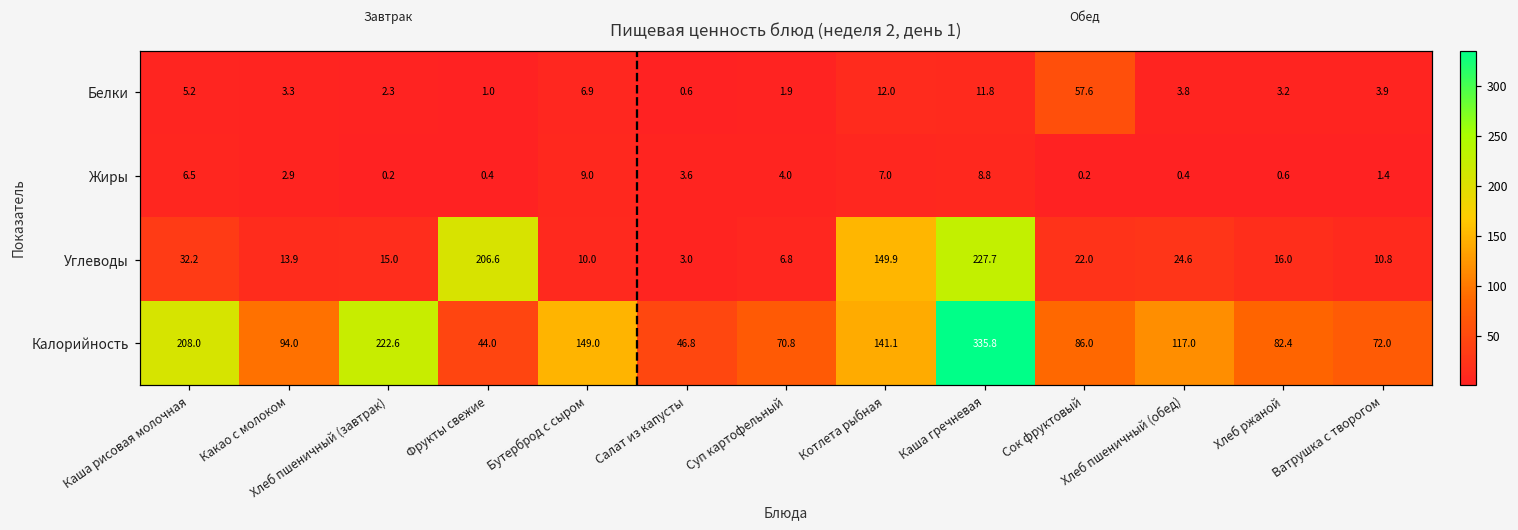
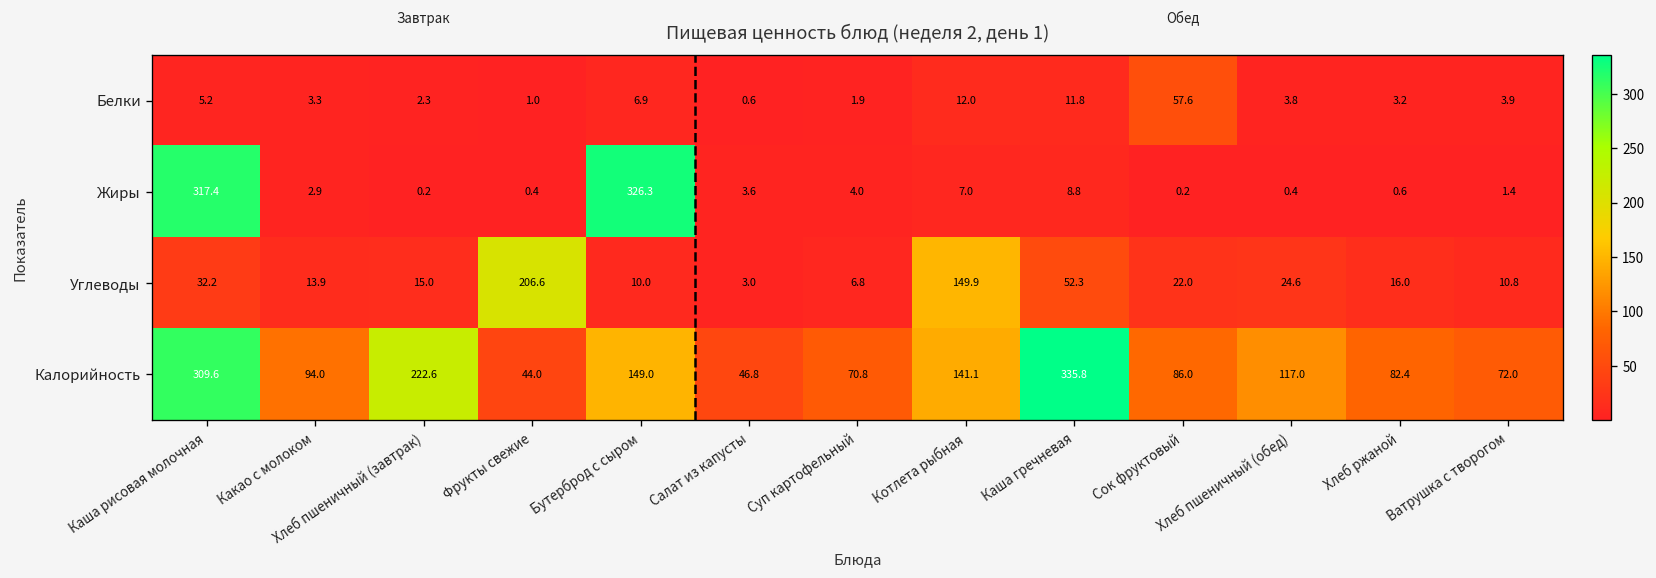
  {
    "Белки": {
      "Каша рисовая молочная": 5.2,
      "Какао с молоком": 3.3,
      "Хлеб пшеничный (завтрак)": 2.3,
      "Фрукты свежие": 1.0,
      "Бутерброд с сыром": 6.9,
      "Салат из капусты": 0.6,
      "Суп картофельный": 1.9,
      "Котлета рыбная": 12.0,
      "Каша гречневая": 11.8,
      "Сок фруктовый": 57.6,
      "Хлеб пшеничный (обед)": 3.8,
      "Хлеб ржаной": 3.2,
      "Ватрушка с творогом": 3.9
    },
    "Жиры": {
-     "Каша рисовая молочная": 6.5,
+     "Каша рисовая молочная": 317.4,
      "Какао с молоком": 2.9,
      "Хлеб пшеничный (завтрак)": 0.2,
      "Фрукты свежие": 0.4,
-     "Бутерброд с сыром": 9.0,
+     "Бутерброд с сыром": 326.3,
      "Салат из капусты": 3.6,
      "Суп картофельный": 4.0,
      "Котлета рыбная": 7.0,
      "Каша гречневая": 8.8,
      "Сок фруктовый": 0.2,
      "Хлеб пшеничный (обед)": 0.4,
      "Хлеб ржаной": 0.6,
      "Ватрушка с творогом": 1.4
    },
    "Углеводы": {
      "Каша рисовая молочная": 32.2,
      "Какао с молоком": 13.9,
      "Хлеб пшеничный (завтрак)": 15.0,
      "Фрукты свежие": 206.6,
      "Бутерброд с сыром": 10.0,
      "Салат из капусты": 3.0,
      "Суп картофельный": 6.8,
      "Котлета рыбная": 149.9,
-     "Каша гречневая": 227.7,
+     "Каша гречневая": 52.3,
      "Сок фруктовый": 22.0,
      "Хлеб пшеничный (обед)": 24.6,
      "Хлеб ржаной": 16.0,
      "Ватрушка с творогом": 10.8
    },
    "Калорийность": {
-     "Каша рисовая молочная": 208.0,
+     "Каша рисовая молочная": 309.6,
      "Какао с молоком": 94.0,
      "Хлеб пшеничный (завтрак)": 222.6,
      "Фрукты свежие": 44.0,
      "Бутерброд с сыром": 149.0,
      "Салат из капусты": 46.8,
      "Суп картофельный": 70.8,
      "Котлета рыбная": 141.1,
      "Каша гречневая": 335.8,
      "Сок фруктовый": 86.0,
      "Хлеб пшеничный (обед)": 117.0,
      "Хлеб ржаной": 82.4,
      "Ватрушка с творогом": 72.0
    }
  }
